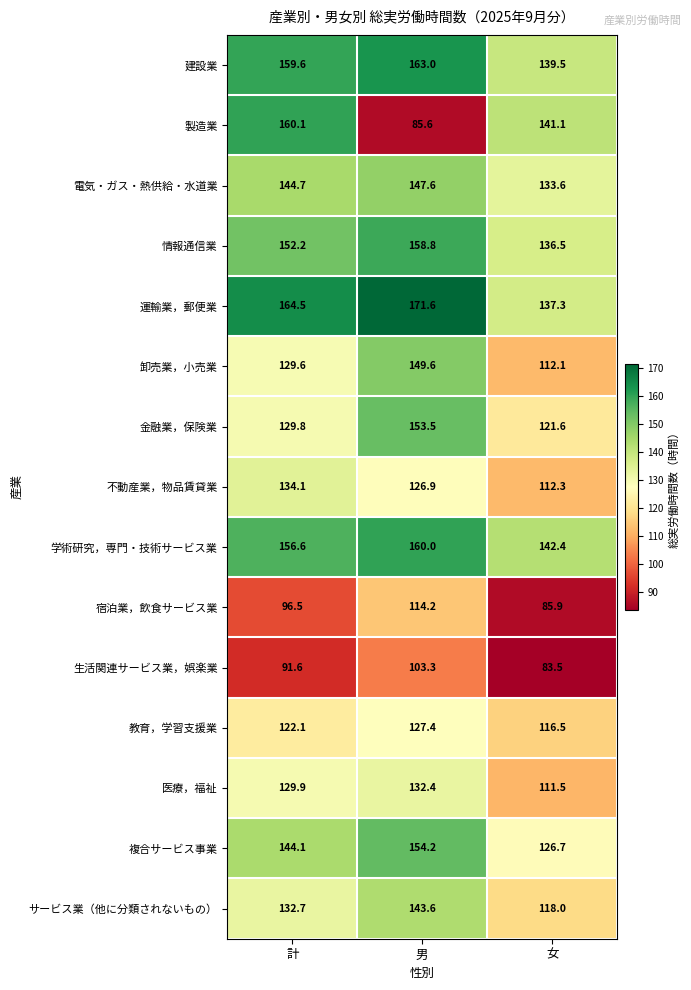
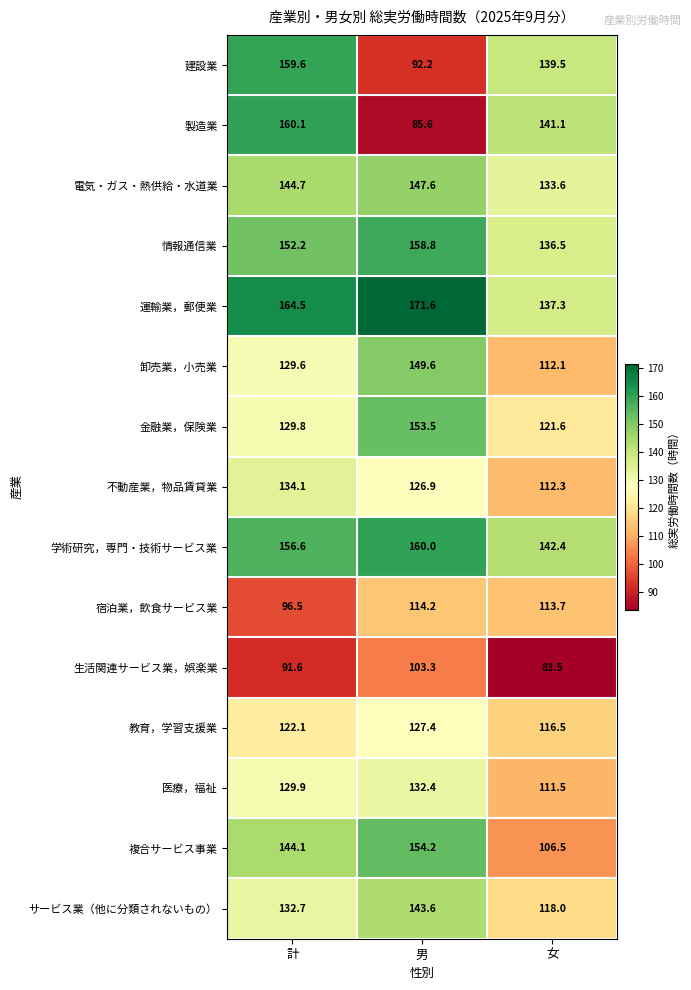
  {
    "建設業": {
      "計": 159.6,
-     "男": 163.0,
+     "男": 92.2,
      "女": 139.5
    },
    "製造業": {
      "計": 160.1,
      "男": 85.6,
      "女": 141.1
    },
    "電気・ガス・熱供給・水道業": {
      "計": 144.7,
      "男": 147.6,
      "女": 133.6
    },
    "情報通信業": {
      "計": 152.2,
      "男": 158.8,
      "女": 136.5
    },
    "運輸業，郵便業": {
      "計": 164.5,
      "男": 171.6,
      "女": 137.3
    },
    "卸売業，小売業": {
      "計": 129.6,
      "男": 149.6,
      "女": 112.1
    },
    "金融業，保険業": {
      "計": 129.8,
      "男": 153.5,
      "女": 121.6
    },
    "不動産業，物品賃貸業": {
      "計": 134.1,
      "男": 126.9,
      "女": 112.3
    },
    "学術研究，専門・技術サービス業": {
      "計": 156.6,
      "男": 160.0,
      "女": 142.4
    },
    "宿泊業，飲食サービス業": {
      "計": 96.5,
      "男": 114.2,
-     "女": 85.9
+     "女": 113.7
    },
    "生活関連サービス業，娯楽業": {
      "計": 91.6,
      "男": 103.3,
      "女": 83.5
    },
    "教育，学習支援業": {
      "計": 122.1,
      "男": 127.4,
      "女": 116.5
    },
    "医療，福祉": {
      "計": 129.9,
      "男": 132.4,
      "女": 111.5
    },
    "複合サービス事業": {
      "計": 144.1,
      "男": 154.2,
-     "女": 126.7
+     "女": 106.5
    },
    "サービス業（他に分類されないもの）": {
      "計": 132.7,
      "男": 143.6,
      "女": 118.0
    }
  }
